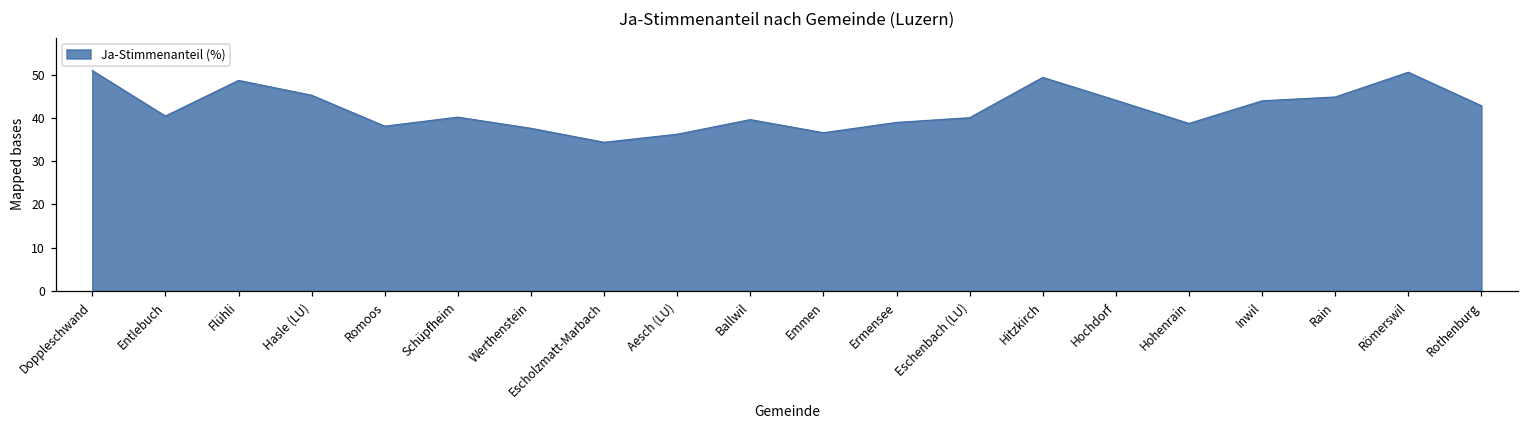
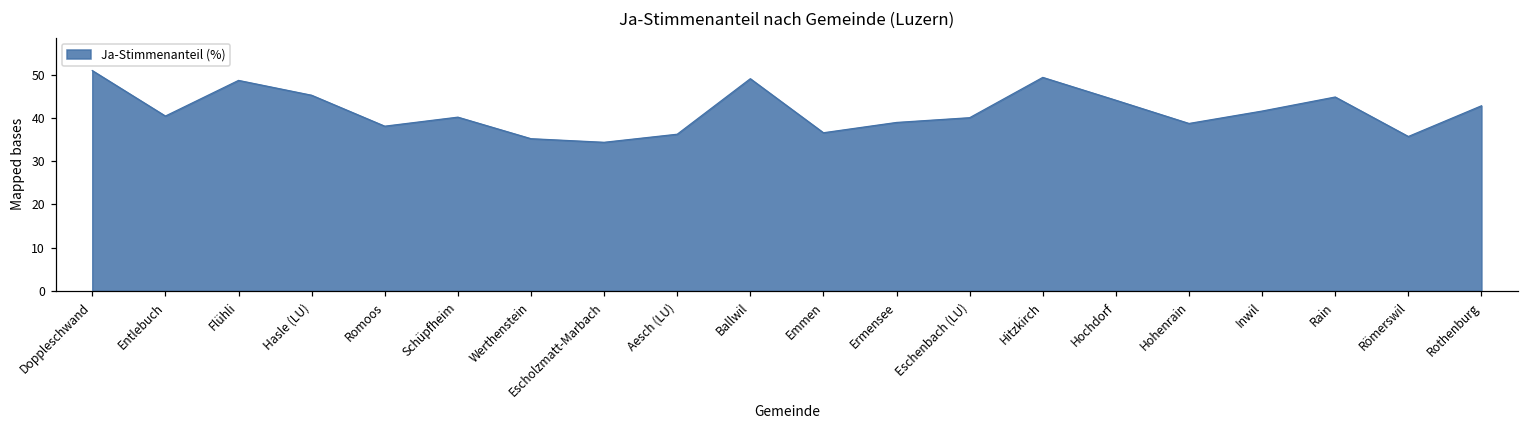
  {
    "Doppleschwand": 51,
    "Entlebuch": 40,
    "Flühli": 49,
    "Hasle (LU)": 45,
    "Romoos": 38,
    "Schüpfheim": 40,
-   "Werthenstein": 38,
+   "Werthenstein": 35,
    "Escholzmatt-Marbach": 34,
    "Aesch (LU)": 36,
-   "Ballwil": 40,
+   "Ballwil": 49,
    "Emmen": 37,
    "Ermensee": 39,
    "Eschenbach (LU)": 40,
    "Hitzkirch": 49,
    "Hochdorf": 44,
    "Hohenrain": 39,
-   "Inwil": 44,
+   "Inwil": 42,
    "Rain": 45,
-   "Römerswil": 51,
+   "Römerswil": 36,
    "Rothenburg": 43
  }
